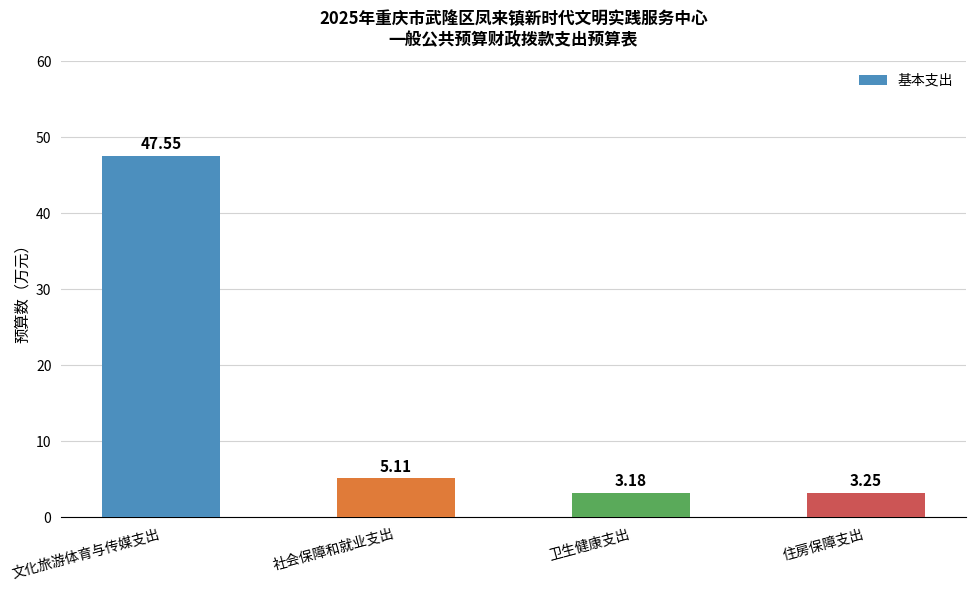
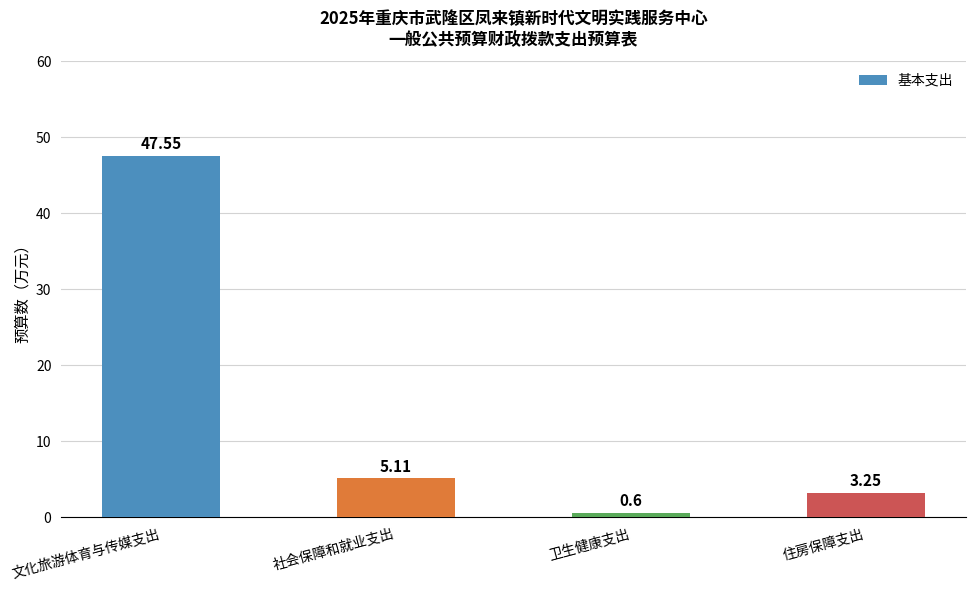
  {
    "文化旅游体育与传媒支出": 47.55,
    "社会保障和就业支出": 5.11,
-   "卫生健康支出": 3.18,
+   "卫生健康支出": 0.6,
    "住房保障支出": 3.25
  }
